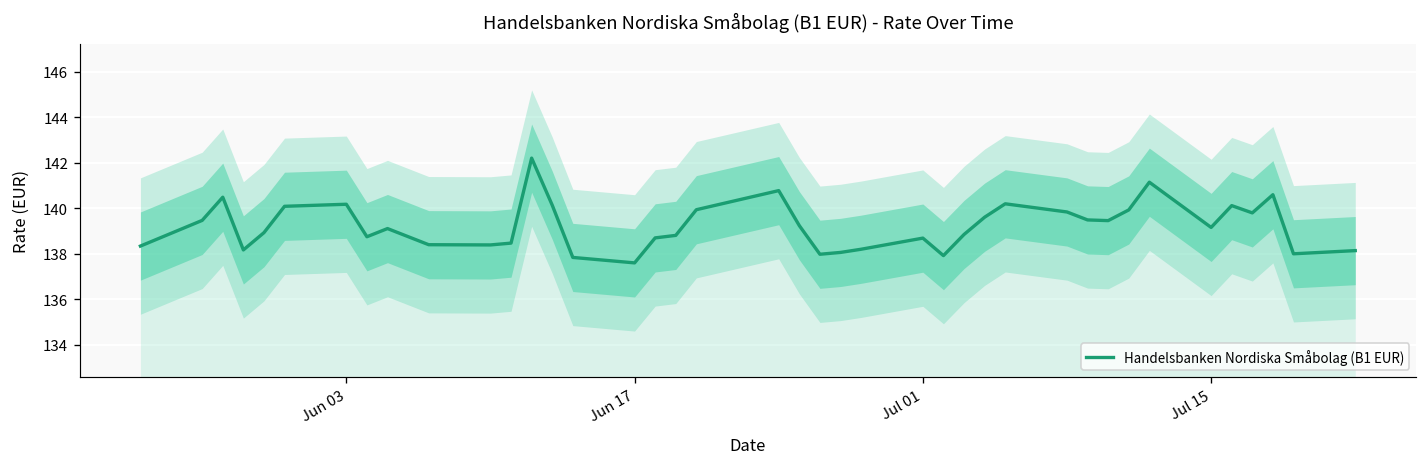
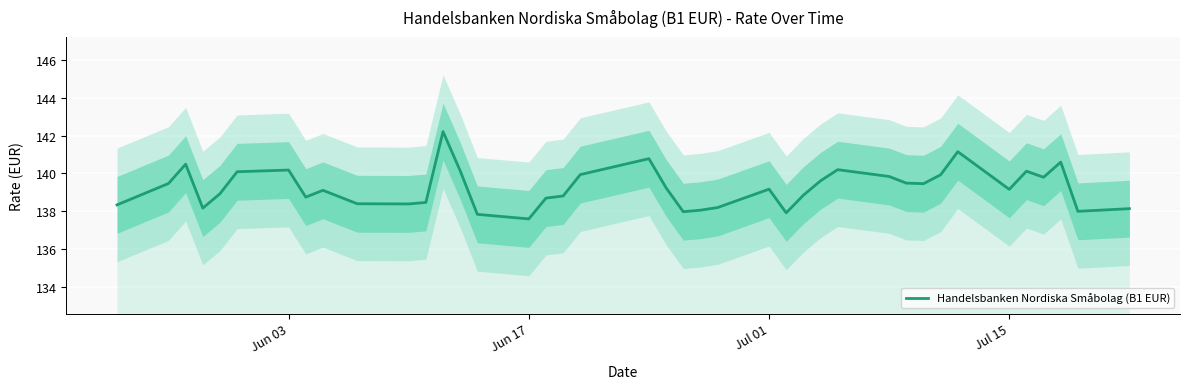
  {
    "Handelsbanken Nordiska Småbolag (B1 EUR)": {
      "Jun 03": 140.2,
      "Jun 17": 137.6,
-     "Jul 01": 138.7,
+     "Jul 01": 139.2,
      "Jul 15": 139.2
    }
  }
